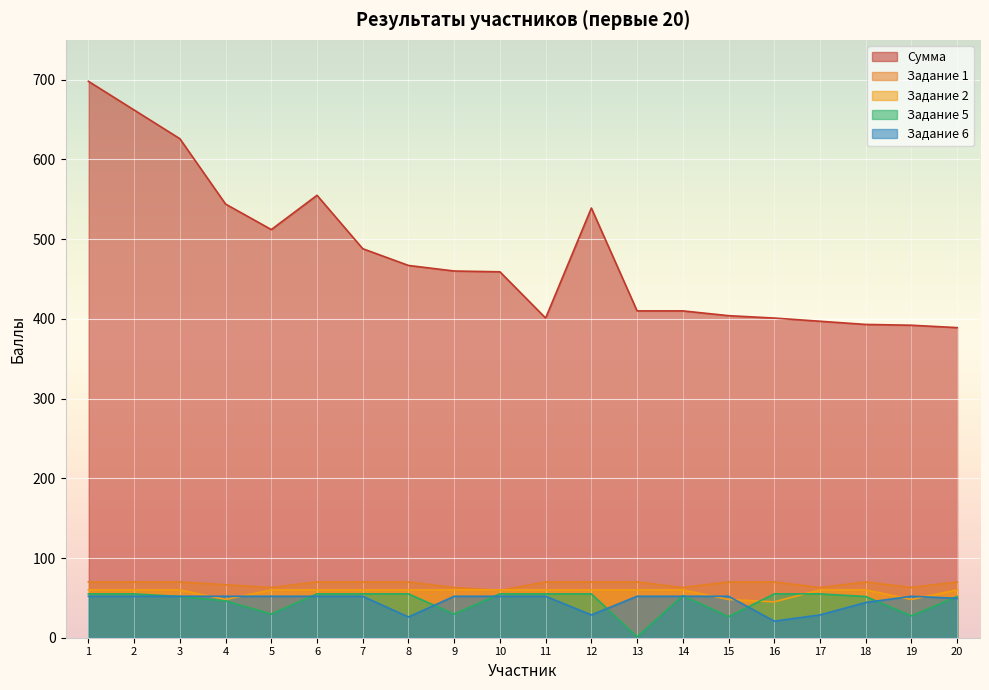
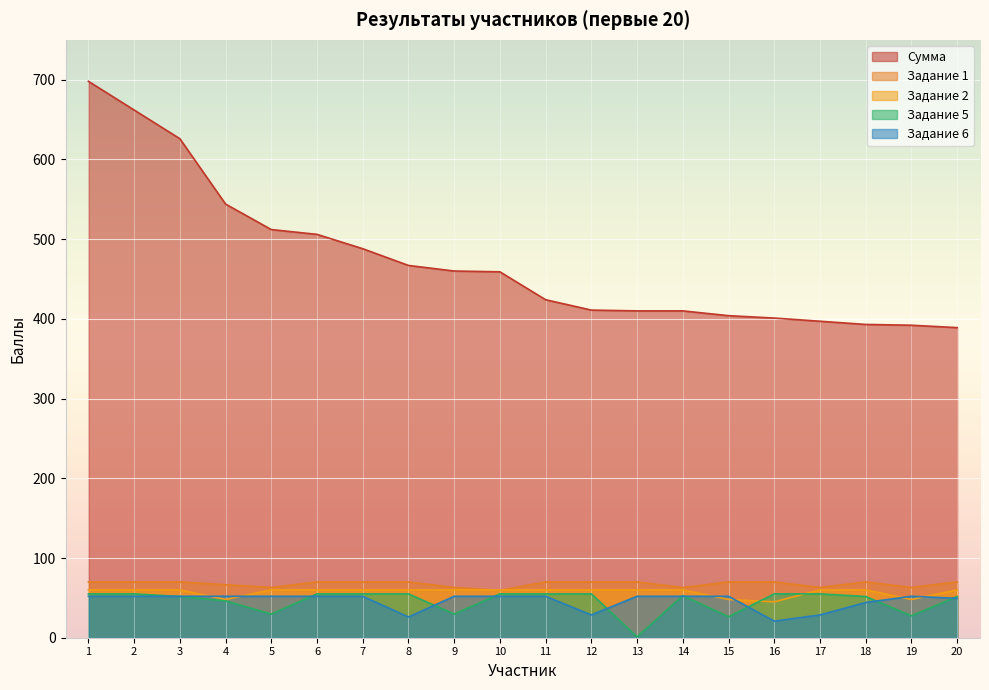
  {
    "Сумма": {
      "1": 700,
      "2": 660,
      "3": 630,
      "4": 540,
      "5": 510,
-     "6": 560,
+     "6": 510,
      "7": 490,
      "8": 470,
      "9": 460,
      "10": 460,
-     "11": 400,
-     "12": 540,
+     "11": 420,
+     "12": 410,
      "13": 410,
      "14": 410,
      "15": 400,
      "16": 400,
      "17": 400,
      "18": 390,
      "19": 390,
      "20": 390
    },
    "Задание 5": {
      "5": 30,
      "8": 60,
      "9": 30,
      "12": 60,
      "13": 0,
      "15": 30,
      "16": 60,
      "17": 60,
      "18": 50,
      "19": 30
    },
    "Задание 6": {
      "4": 50,
      "5": 50,
      "8": 30,
      "9": 50,
      "12": 30,
      "13": 50,
      "15": 50,
      "16": 20,
      "17": 30,
      "18": 40,
      "19": 50
    }
  }
